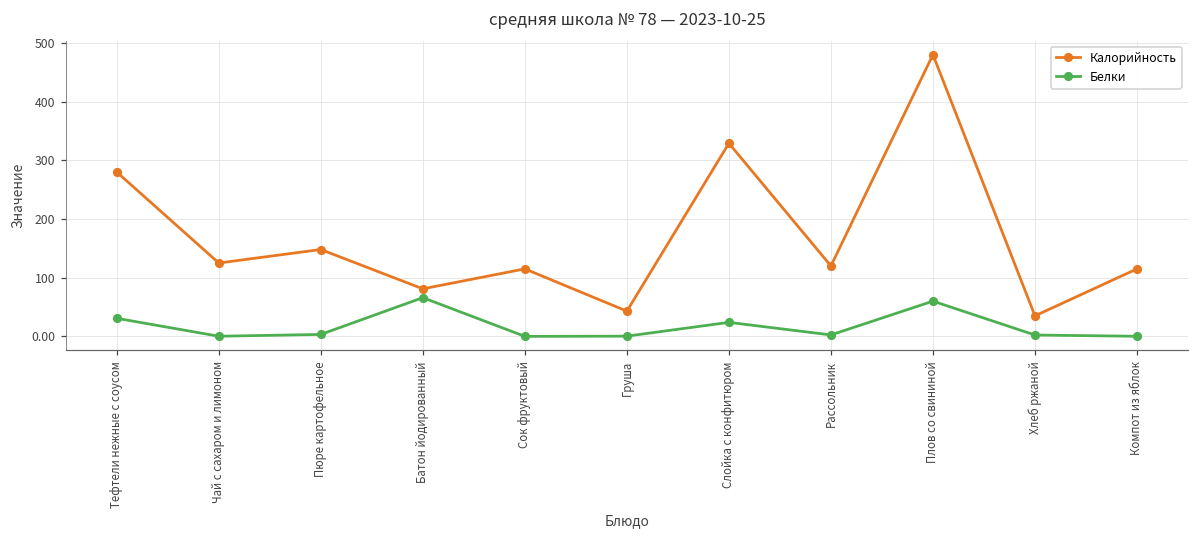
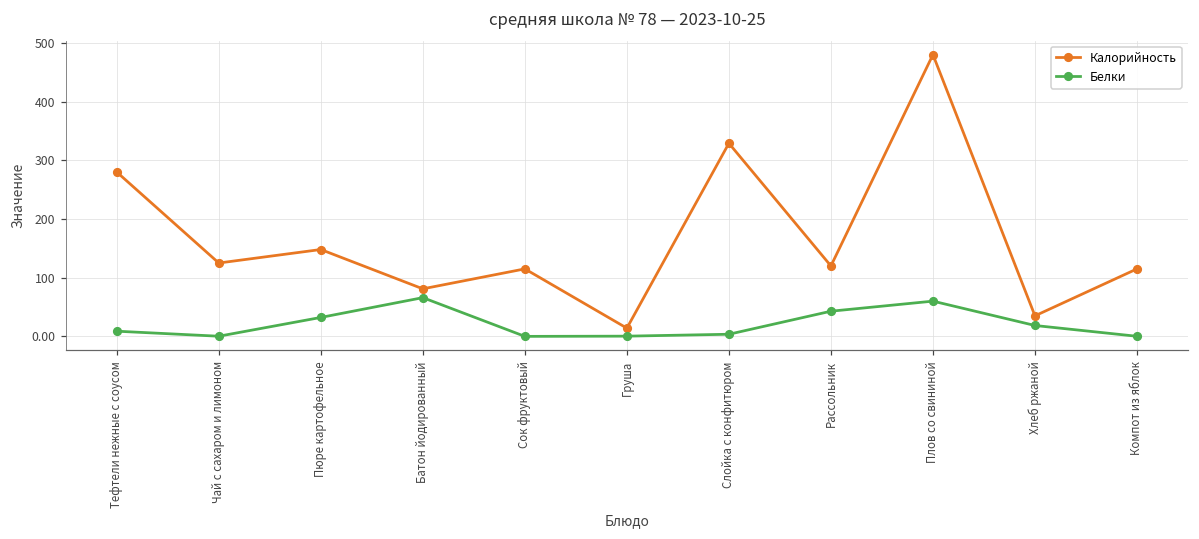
  {
    "Калорийность": {
      "Тефтели нежные с соусом": 280,
      "Чай с сахаром и лимоном": 130,
      "Пюре картофельное": 150,
      "Батон йодированный": 80,
      "Сок фруктовый": 120,
-     "Груша": 40,
+     "Груша": 10,
      "Слойка с конфитюром": 330,
      "Рассольник": 120,
      "Плов со свининой": 480,
      "Хлеб ржаной": 40,
      "Компот из яблок": 120
    },
    "Белки": {
-     "Тефтели нежные с соусом": 30,
+     "Тефтели нежные с соусом": 10,
      "Чай с сахаром и лимоном": 0,
-     "Пюре картофельное": 0,
+     "Пюре картофельное": 30,
      "Батон йодированный": 70,
      "Сок фруктовый": 0,
      "Груша": 0,
-     "Слойка с конфитюром": 20,
-     "Рассольник": 0,
+     "Слойка с конфитюром": 0,
+     "Рассольник": 40,
      "Плов со свининой": 60,
-     "Хлеб ржаной": 0,
+     "Хлеб ржаной": 20,
      "Компот из яблок": 0
    }
  }
